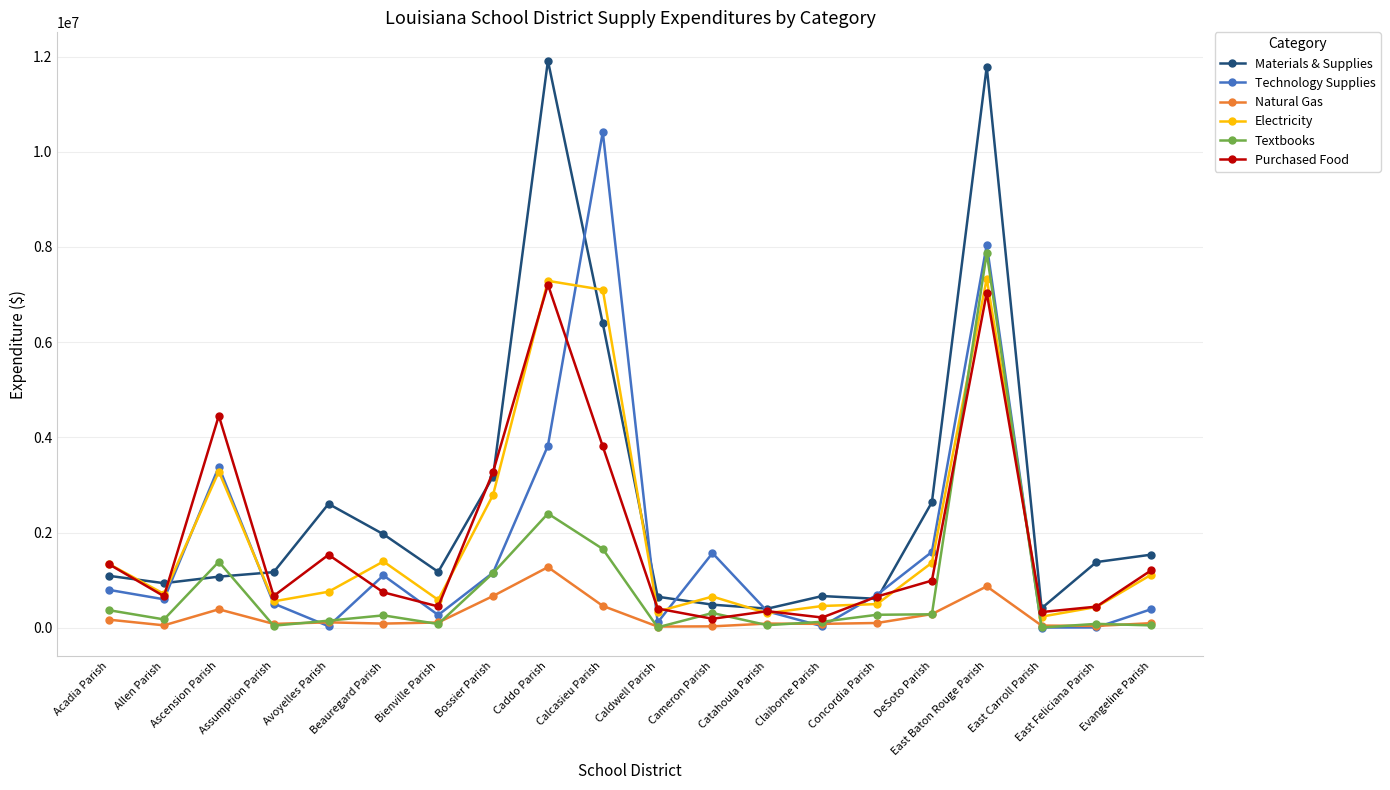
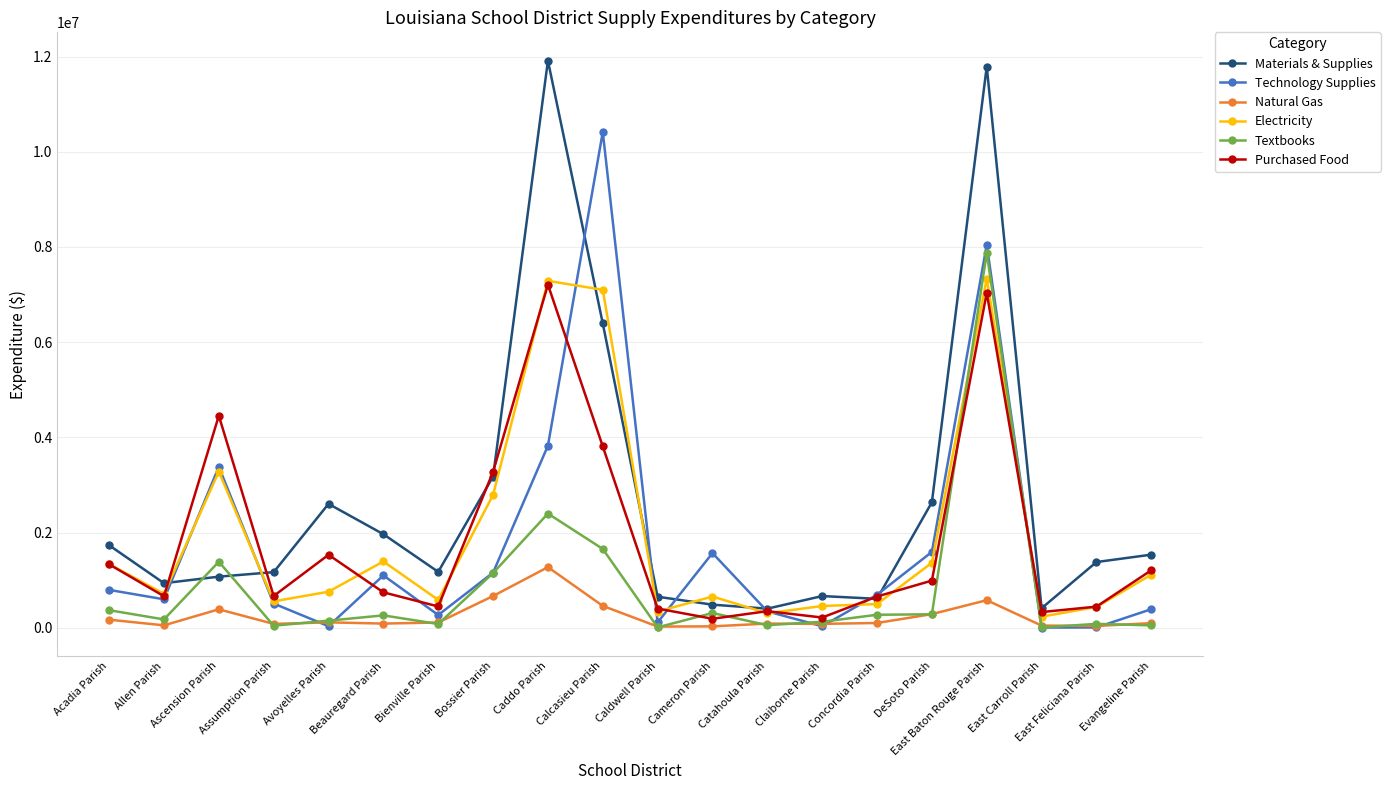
  {
    "Materials & Supplies": {
-     "Acadia Parish": 1100000,
+     "Acadia Parish": 1700000,
      "Allen Parish": 900000,
      "Ascension Parish": 1100000,
      "Assumption Parish": 1200000,
      "Avoyelles Parish": 2600000,
      "Beauregard Parish": 2000000,
      "Bienville Parish": 1200000,
      "Bossier Parish": 3200000,
      "Caddo Parish": 11900000,
      "Calcasieu Parish": 6400000,
      "Caldwell Parish": 700000,
      "Cameron Parish": 500000,
      "Claiborne Parish": 700000,
      "DeSoto Parish": 2600000,
      "East Baton Rouge Parish": 11800000,
      "East Carroll Parish": 400000,
      "East Feliciana Parish": 1400000,
      "Evangeline Parish": 1500000
    },
    "Technology Supplies": {
      "Acadia Parish": 800000,
      "Allen Parish": 600000,
      "Ascension Parish": 3400000,
      "Avoyelles Parish": 0,
      "Beauregard Parish": 1100000,
      "Bienville Parish": 300000,
      "Caddo Parish": 3800000,
      "Calcasieu Parish": 10400000,
      "Caldwell Parish": 100000,
      "Cameron Parish": 1600000,
      "DeSoto Parish": 1600000,
      "East Baton Rouge Parish": 8000000,
      "Evangeline Parish": 400000
    },
    "Natural Gas": {
      "Acadia Parish": 200000,
      "Allen Parish": 100000,
      "Ascension Parish": 400000,
      "Beauregard Parish": 100000,
      "Bossier Parish": 700000,
      "Caddo Parish": 1300000,
      "Calcasieu Parish": 500000,
      "Cameron Parish": 0,
      "Concordia Parish": 100000,
-     "East Baton Rouge Parish": 900000
+     "East Baton Rouge Parish": 600000
    },
    "Electricity": {
      "Ascension Parish": 3300000,
      "Avoyelles Parish": 800000,
      "Beauregard Parish": 1400000,
      "Bienville Parish": 600000,
      "Bossier Parish": 2800000,
      "Caddo Parish": 7300000,
      "Calcasieu Parish": 7100000,
      "Caldwell Parish": 300000,
      "Cameron Parish": 700000,
      "Claiborne Parish": 500000,
      "Concordia Parish": 500000,
      "DeSoto Parish": 1400000,
      "East Baton Rouge Parish": 7300000,
      "East Carroll Parish": 200000,
      "Evangeline Parish": 1100000
    },
    "Textbooks": {
      "Acadia Parish": 400000,
      "Allen Parish": 200000,
      "Ascension Parish": 1400000,
      "Beauregard Parish": 300000,
      "Caddo Parish": 2400000,
      "Calcasieu Parish": 1700000,
      "Cameron Parish": 300000,
      "Concordia Parish": 300000,
      "East Baton Rouge Parish": 7900000
    },
    "Purchased Food": {
      "Ascension Parish": 4500000,
      "Assumption Parish": 700000,
      "Avoyelles Parish": 1500000,
      "Beauregard Parish": 700000,
      "Bienville Parish": 400000,
      "Bossier Parish": 3300000,
      "Caddo Parish": 7200000,
      "Calcasieu Parish": 3800000,
      "Caldwell Parish": 400000,
      "Cameron Parish": 200000,
      "Claiborne Parish": 200000,
      "DeSoto Parish": 1000000,
      "East Baton Rouge Parish": 7000000,
      "East Carroll Parish": 300000,
      "Evangeline Parish": 1200000
    }
  }
